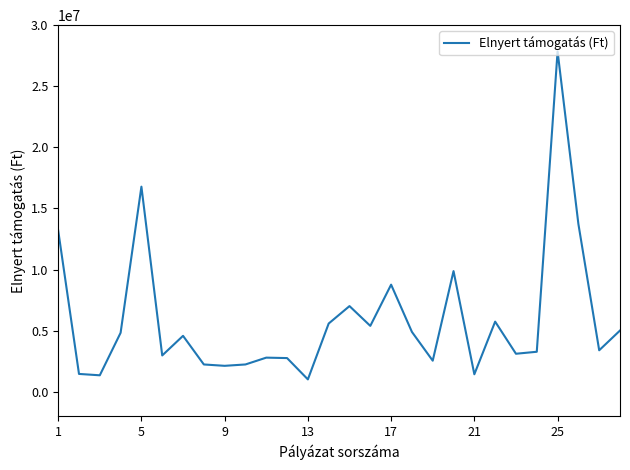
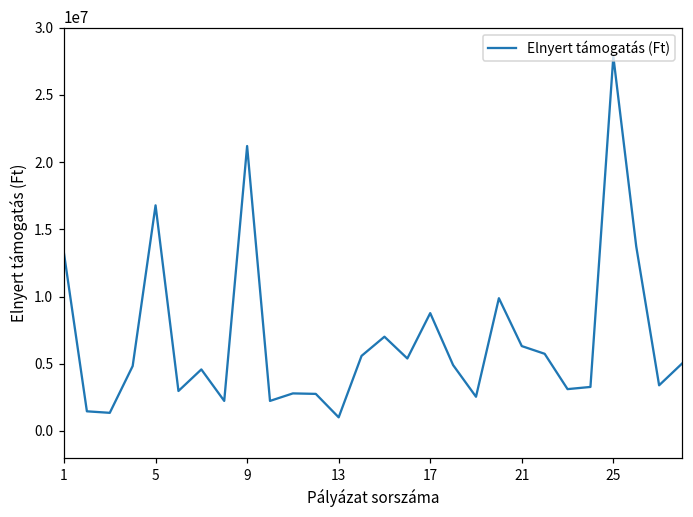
  {
    "1": 13200000,
    "5": 16800000,
-   "9": 2100000,
+   "9": 21200000,
    "13": 1000000,
    "17": 8800000,
-   "21": 1400000
+   "21": 6300000
  }
